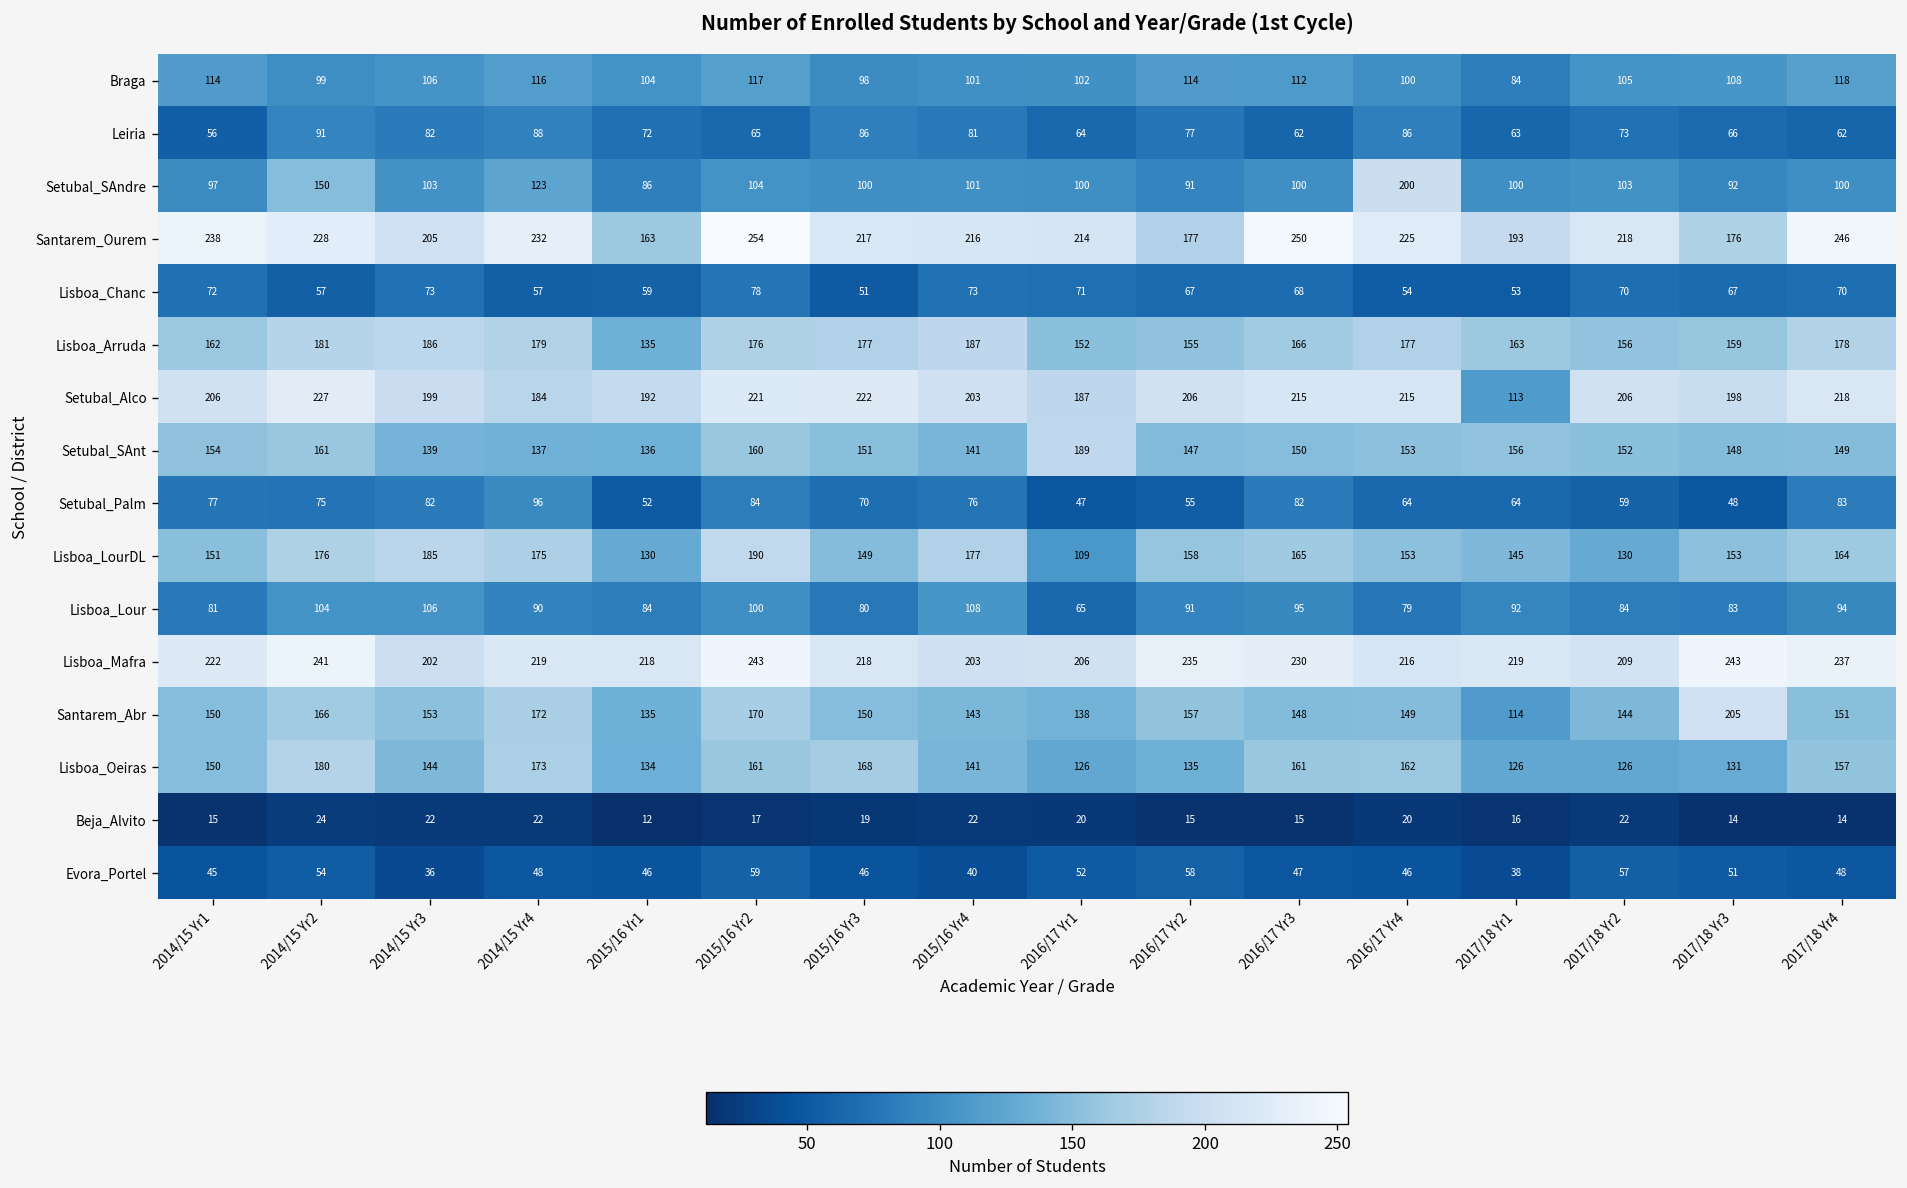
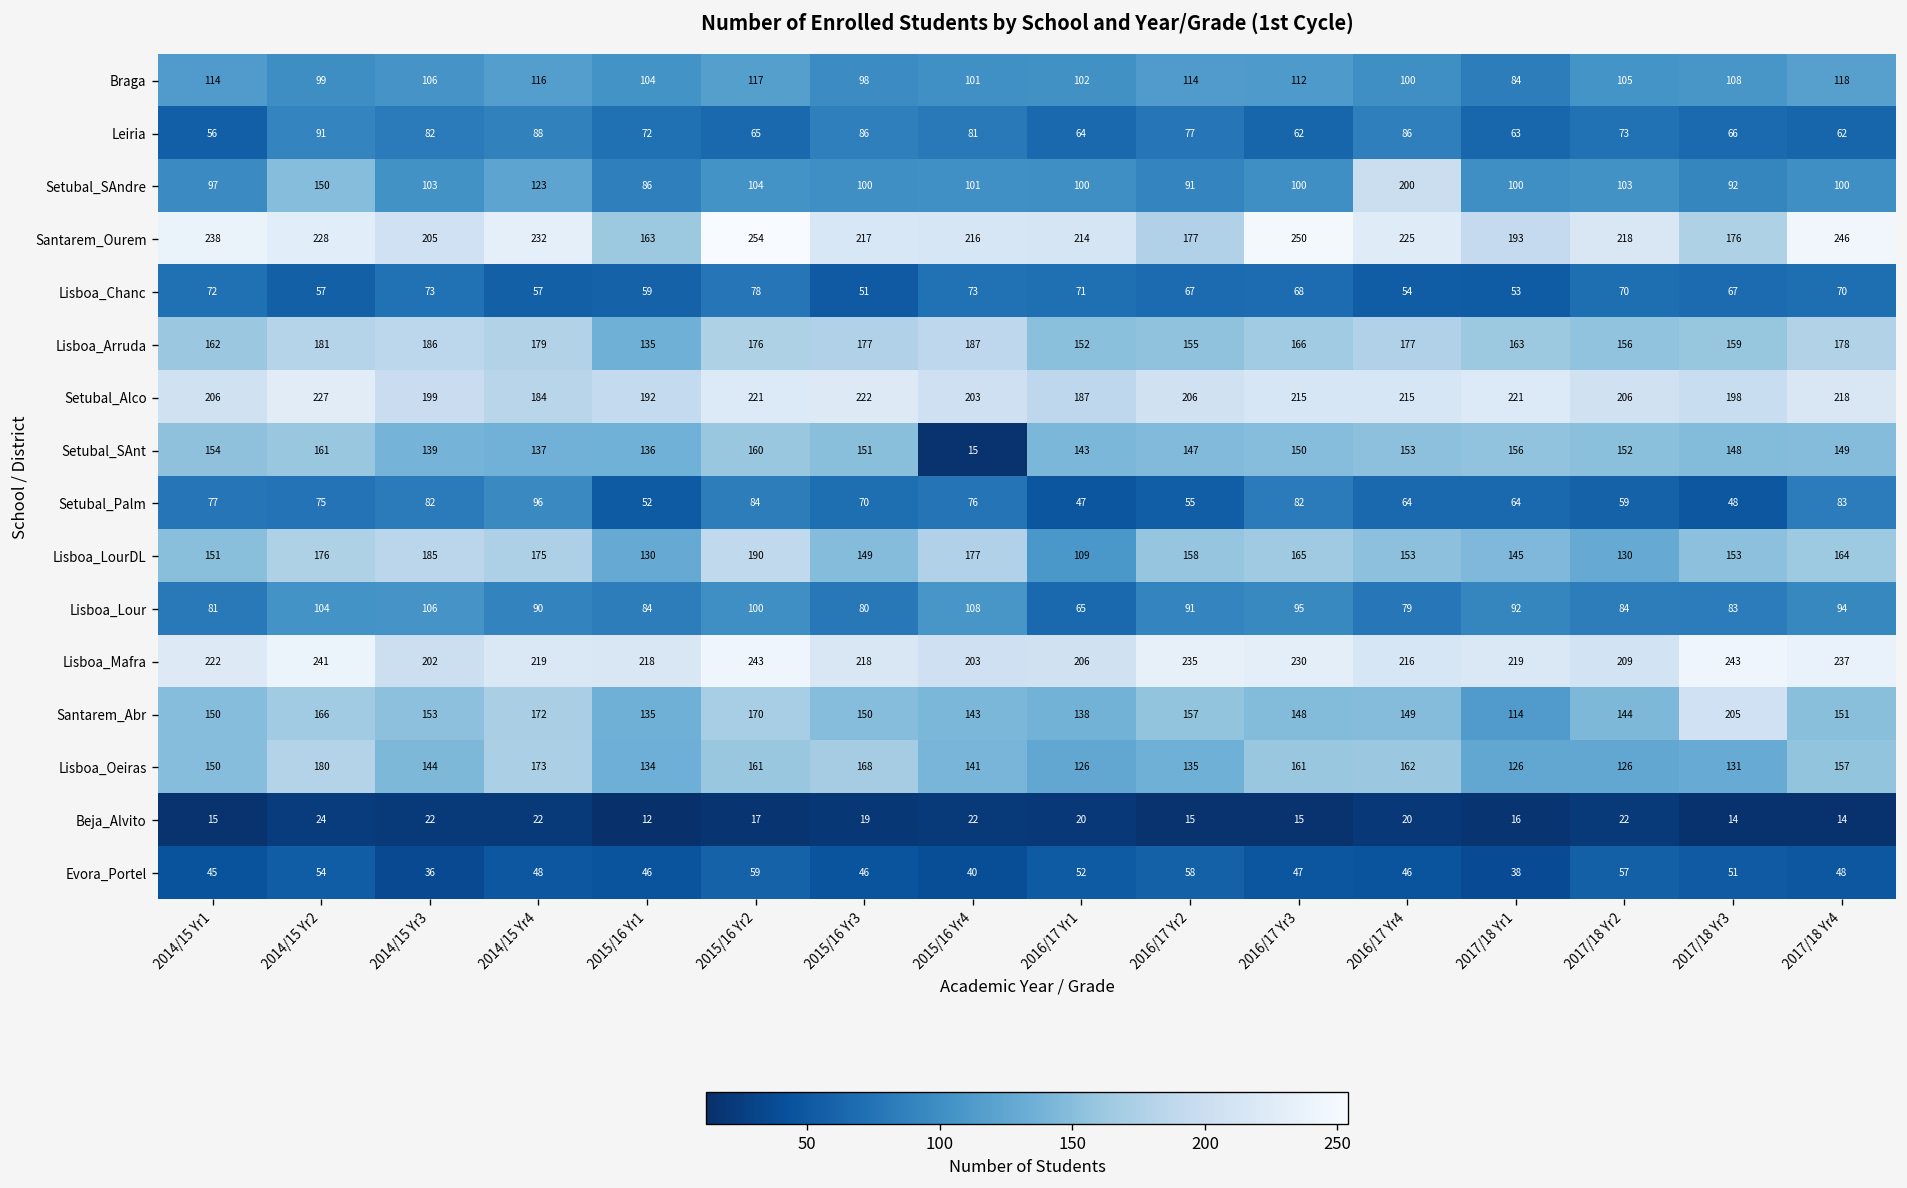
  {
    "Setubal_Alco": {
      "2014/15 Yr1": 206,
      "2014/15 Yr2": 227,
      "2014/15 Yr3": 199,
      "2014/15 Yr4": 184,
      "2015/16 Yr1": 192,
      "2015/16 Yr2": 221,
      "2015/16 Yr3": 222,
      "2015/16 Yr4": 203,
      "2016/17 Yr1": 187,
      "2016/17 Yr2": 206,
      "2016/17 Yr3": 215,
      "2016/17 Yr4": 215,
-     "2017/18 Yr1": 113,
+     "2017/18 Yr1": 221,
      "2017/18 Yr2": 206,
      "2017/18 Yr3": 198,
      "2017/18 Yr4": 218
    },
    "Setubal_SAnt": {
      "2014/15 Yr1": 154,
      "2014/15 Yr2": 161,
      "2014/15 Yr3": 139,
      "2014/15 Yr4": 137,
      "2015/16 Yr1": 136,
      "2015/16 Yr2": 160,
      "2015/16 Yr3": 151,
-     "2015/16 Yr4": 141,
-     "2016/17 Yr1": 189,
+     "2015/16 Yr4": 15,
+     "2016/17 Yr1": 143,
      "2016/17 Yr2": 147,
      "2016/17 Yr3": 150,
      "2016/17 Yr4": 153,
      "2017/18 Yr1": 156,
      "2017/18 Yr2": 152,
      "2017/18 Yr3": 148,
      "2017/18 Yr4": 149
    }
  }
